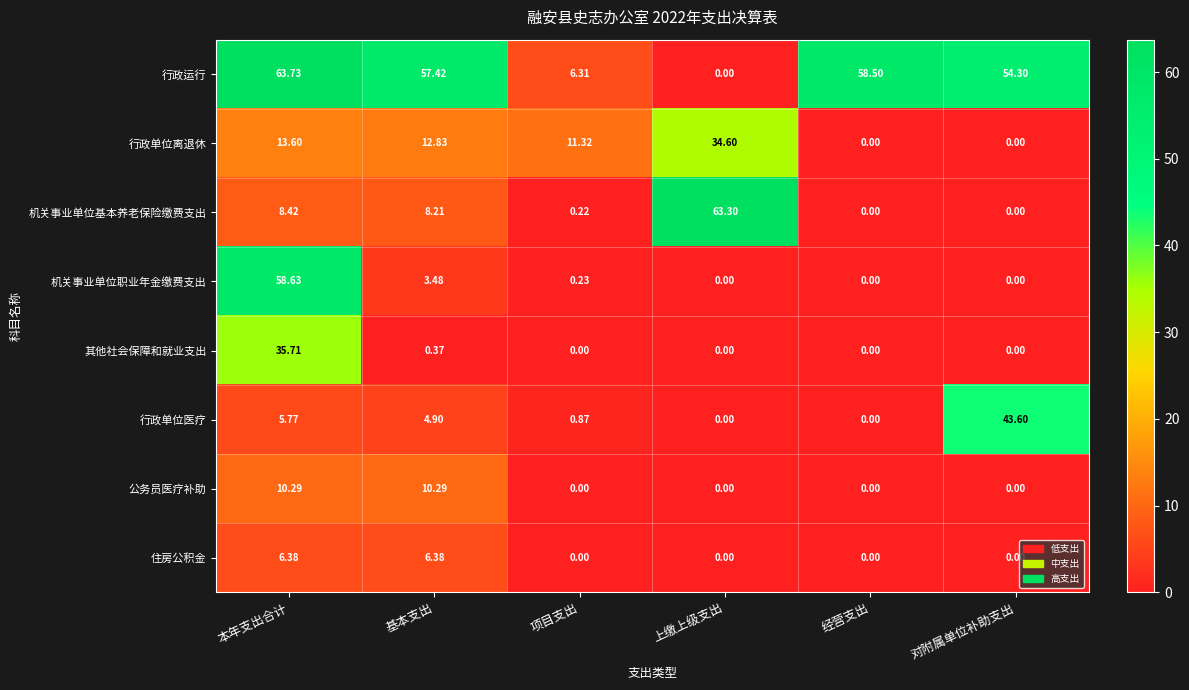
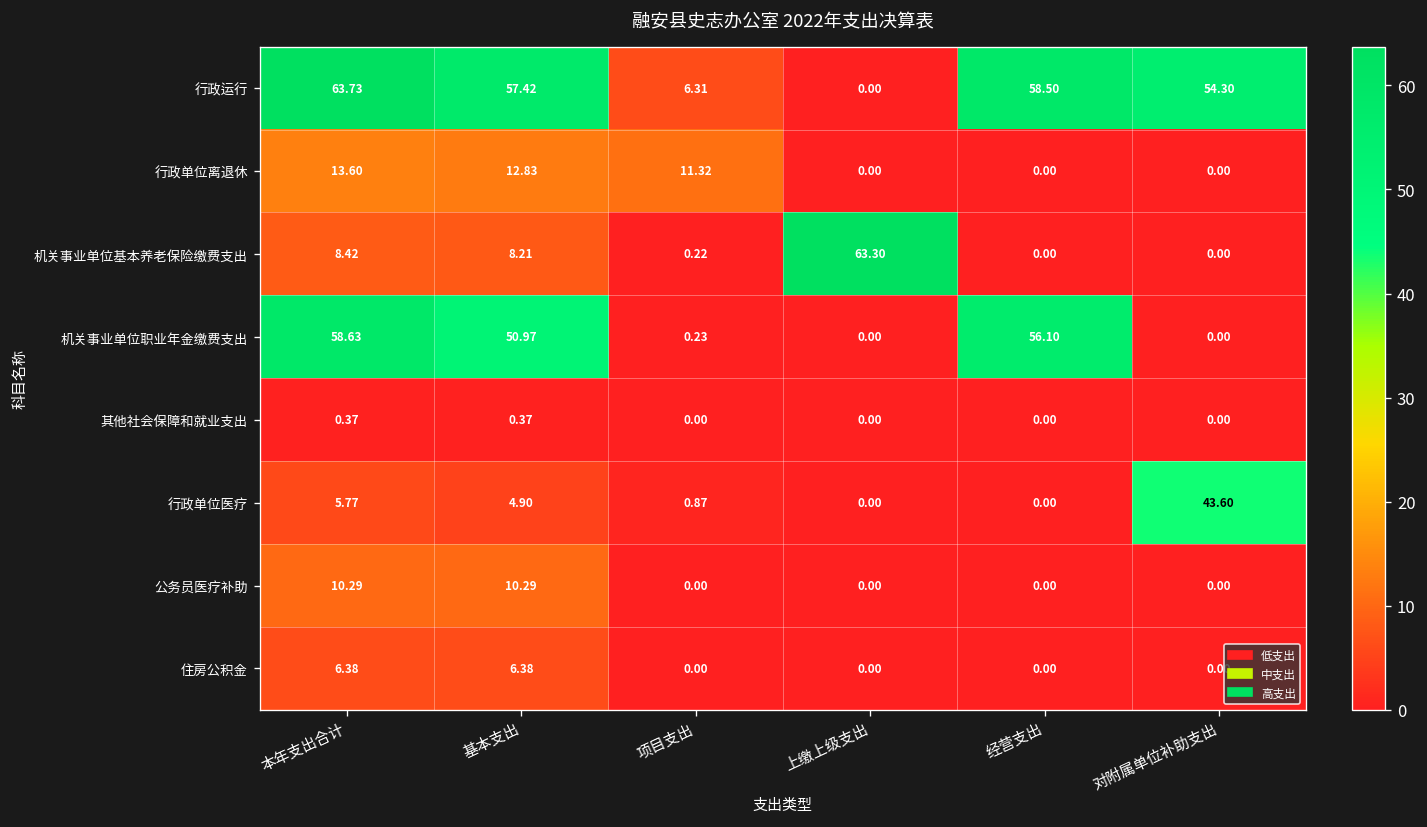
  {
    "行政运行": {
      "本年支出合计": 63.73,
      "基本支出": 57.42,
      "项目支出": 6.31,
      "上缴上级支出": 0.00,
      "经营支出": 58.50,
      "对附属单位补助支出": 54.30
    },
    "行政单位离退休": {
      "本年支出合计": 13.60,
      "基本支出": 12.83,
      "项目支出": 11.32,
-     "上缴上级支出": 34.60,
+     "上缴上级支出": 0.00,
      "经营支出": 0.00,
      "对附属单位补助支出": 0.00
    },
    "机关事业单位基本养老保险缴费支出": {
      "本年支出合计": 8.42,
      "基本支出": 8.21,
      "项目支出": 0.22,
      "上缴上级支出": 63.30,
      "经营支出": 0.00,
      "对附属单位补助支出": 0.00
    },
    "机关事业单位职业年金缴费支出": {
      "本年支出合计": 58.63,
-     "基本支出": 3.48,
+     "基本支出": 50.97,
      "项目支出": 0.23,
      "上缴上级支出": 0.00,
-     "经营支出": 0.00,
+     "经营支出": 56.10,
      "对附属单位补助支出": 0.00
    },
    "其他社会保障和就业支出": {
-     "本年支出合计": 35.71,
+     "本年支出合计": 0.37,
      "基本支出": 0.37,
      "项目支出": 0.00,
      "上缴上级支出": 0.00,
      "经营支出": 0.00,
      "对附属单位补助支出": 0.00
    },
    "行政单位医疗": {
      "本年支出合计": 5.77,
      "基本支出": 4.90,
      "项目支出": 0.87,
      "上缴上级支出": 0.00,
      "经营支出": 0.00,
      "对附属单位补助支出": 43.60
    },
    "公务员医疗补助": {
      "本年支出合计": 10.29,
      "基本支出": 10.29,
      "项目支出": 0.00,
      "上缴上级支出": 0.00,
      "经营支出": 0.00,
      "对附属单位补助支出": 0.00
    },
    "住房公积金": {
      "本年支出合计": 6.38,
      "基本支出": 6.38,
      "项目支出": 0.00,
      "上缴上级支出": 0.00,
      "经营支出": 0.00
    }
  }
